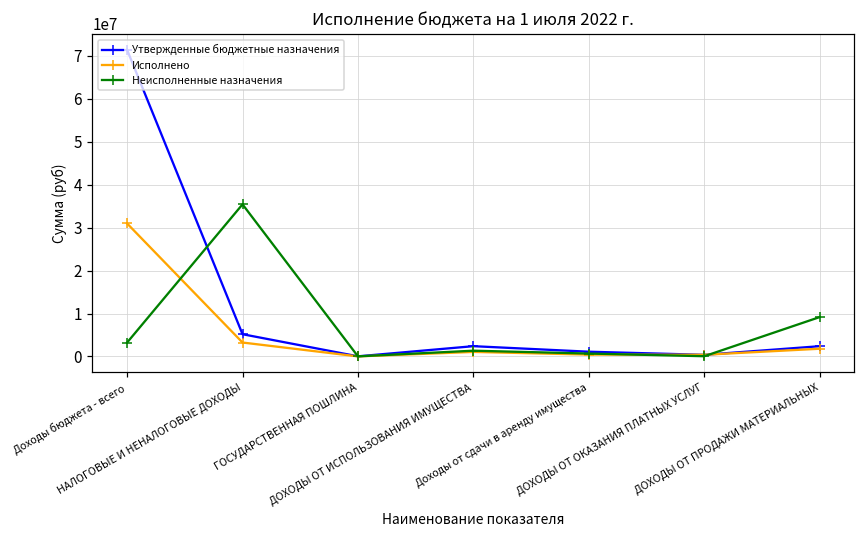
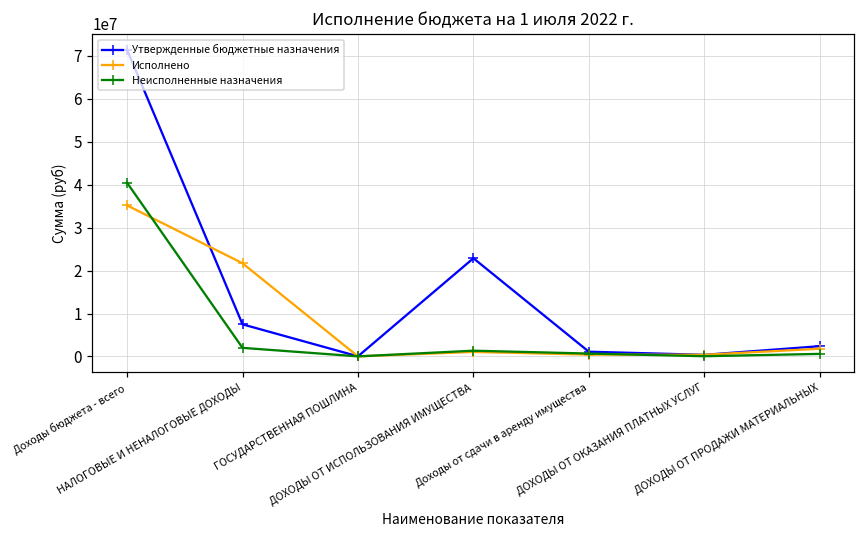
  {
    "Утвержденные бюджетные назначения": {
-     "НАЛОГОВЫЕ И НЕНАЛОГОВЫЕ ДОХОДЫ": 5000000,
-     "ДОХОДЫ ОТ ИСПОЛЬЗОВАНИЯ ИМУЩЕСТВА": 2000000
+     "НАЛОГОВЫЕ И НЕНАЛОГОВЫЕ ДОХОДЫ": 7000000,
+     "ДОХОДЫ ОТ ИСПОЛЬЗОВАНИЯ ИМУЩЕСТВА": 23000000
    },
    "Исполнено": {
-     "Доходы бюджета - всего": 31000000,
-     "НАЛОГОВЫЕ И НЕНАЛОГОВЫЕ ДОХОДЫ": 3000000
+     "Доходы бюджета - всего": 35000000,
+     "НАЛОГОВЫЕ И НЕНАЛОГОВЫЕ ДОХОДЫ": 22000000
    },
    "Неисполненные назначения": {
-     "Доходы бюджета - всего": 3000000,
-     "НАЛОГОВЫЕ И НЕНАЛОГОВЫЕ ДОХОДЫ": 35000000,
-     "ДОХОДЫ ОТ ПРОДАЖИ МАТЕРИАЛЬНЫХ": 9000000
+     "Доходы бюджета - всего": 40000000,
+     "НАЛОГОВЫЕ И НЕНАЛОГОВЫЕ ДОХОДЫ": 2000000,
+     "ДОХОДЫ ОТ ПРОДАЖИ МАТЕРИАЛЬНЫХ": 1000000
    }
  }
